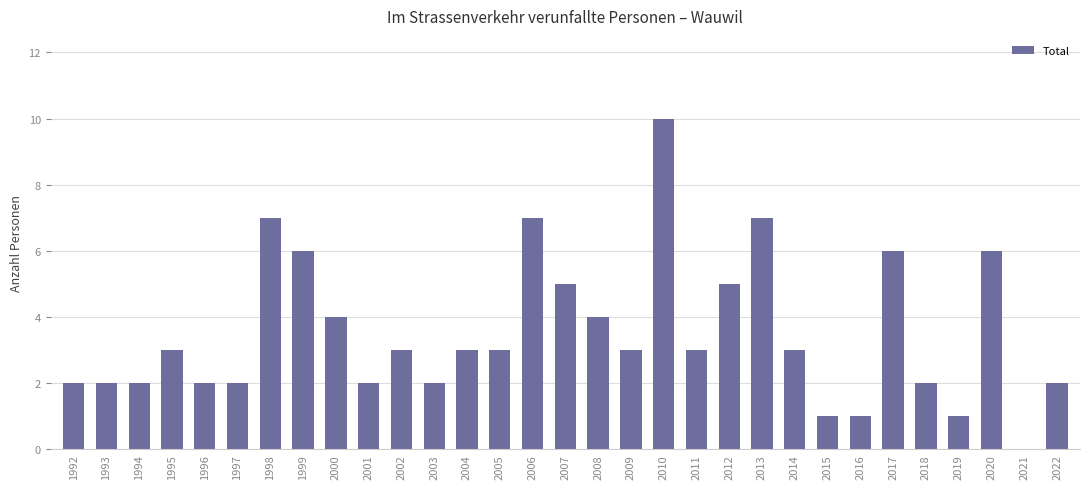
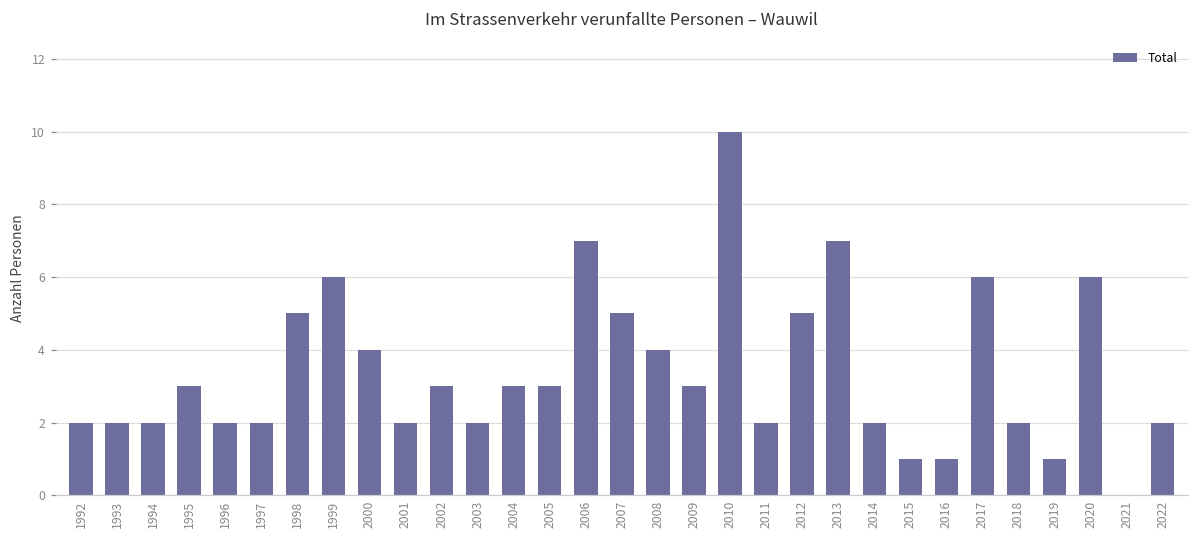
  {
    "1992": 2,
    "1993": 2,
    "1994": 2,
    "1995": 3,
    "1996": 2,
    "1997": 2,
-   "1998": 7,
+   "1998": 5,
    "1999": 6,
    "2000": 4,
    "2001": 2,
    "2002": 3,
    "2003": 2,
    "2004": 3,
    "2005": 3,
    "2006": 7,
    "2007": 5,
    "2008": 4,
    "2009": 3,
    "2010": 10,
-   "2011": 3,
+   "2011": 2,
    "2012": 5,
    "2013": 7,
-   "2014": 3,
+   "2014": 2,
    "2015": 1,
    "2016": 1,
    "2017": 6,
    "2018": 2,
    "2019": 1,
    "2020": 6,
    "2021": 0,
    "2022": 2
  }
